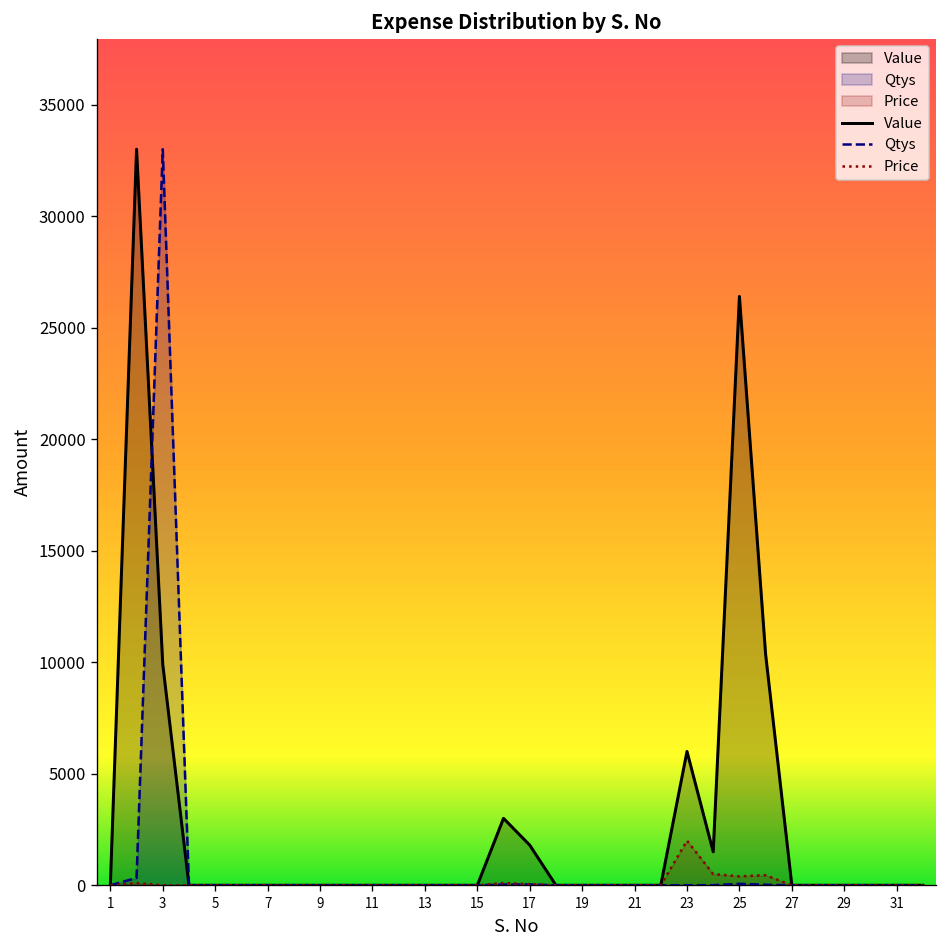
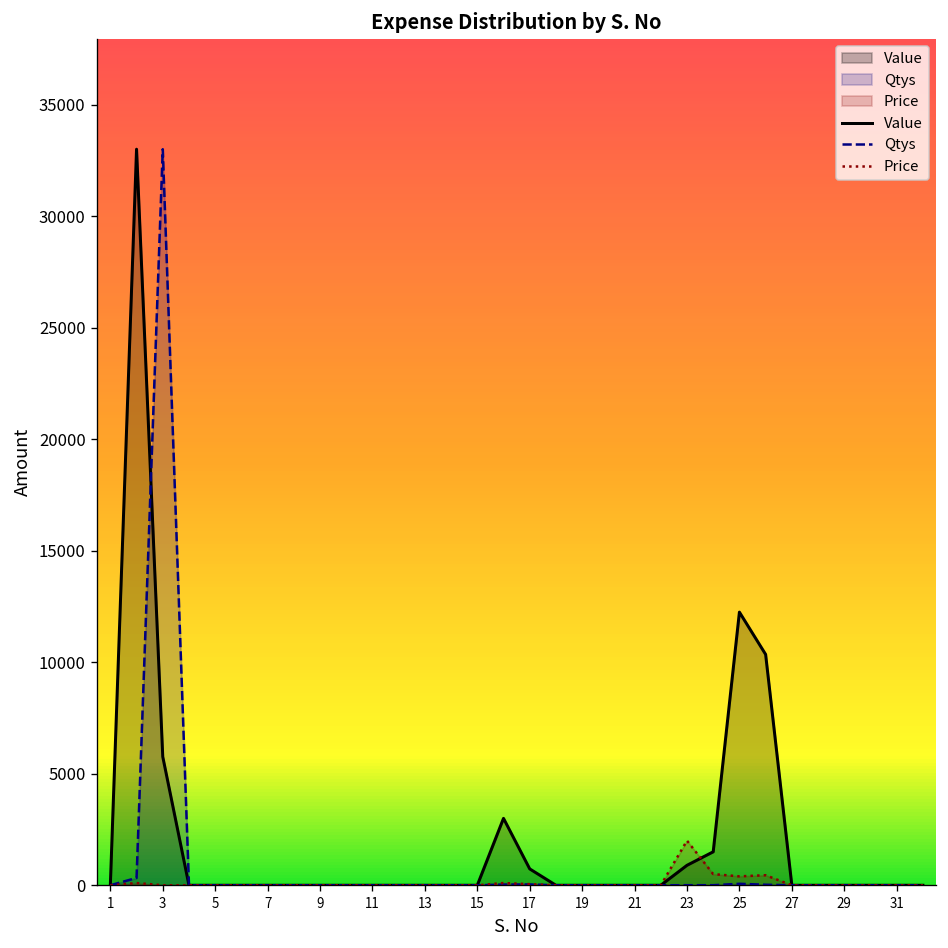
  {
    "Value": {
-     "3": 9900,
-     "17": 1800,
-     "23": 6000,
-     "25": 26400
+     "3": 5800,
+     "17": 700,
+     "23": 900,
+     "25": 12200
    }
  }
